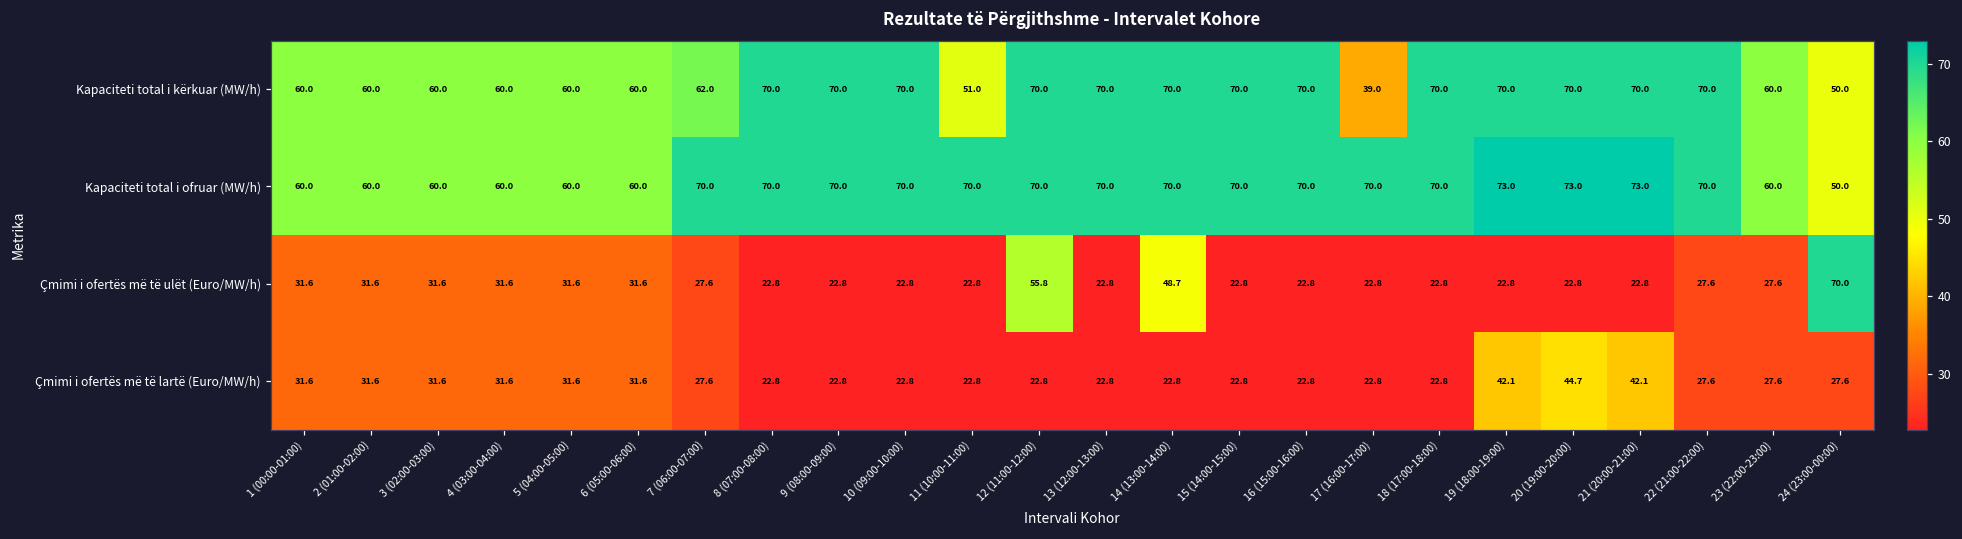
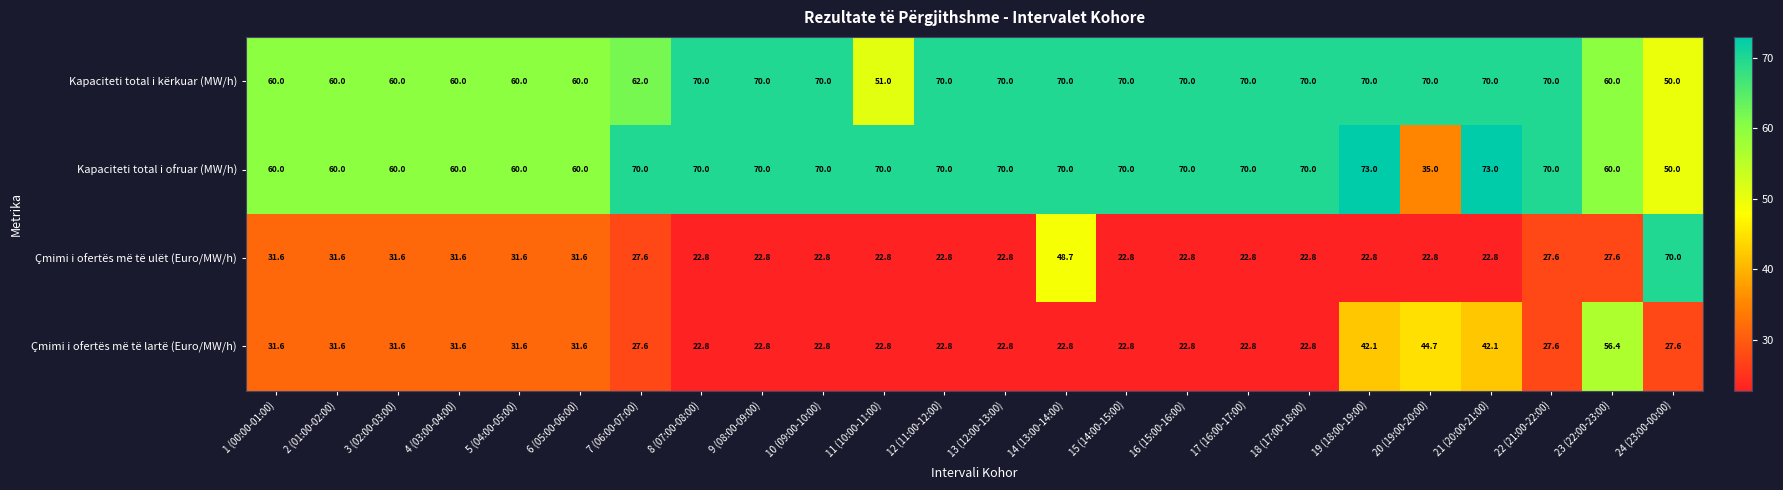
  {
    "Kapaciteti total i kërkuar (MW/h)": {
      "1 (00:00-01:00)": 60.0,
      "2 (01:00-02:00)": 60.0,
      "3 (02:00-03:00)": 60.0,
      "4 (03:00-04:00)": 60.0,
      "5 (04:00-05:00)": 60.0,
      "6 (05:00-06:00)": 60.0,
      "7 (06:00-07:00)": 62.0,
      "8 (07:00-08:00)": 70.0,
      "9 (08:00-09:00)": 70.0,
      "10 (09:00-10:00)": 70.0,
      "11 (10:00-11:00)": 51.0,
      "12 (11:00-12:00)": 70.0,
      "13 (12:00-13:00)": 70.0,
      "14 (13:00-14:00)": 70.0,
      "15 (14:00-15:00)": 70.0,
      "16 (15:00-16:00)": 70.0,
-     "17 (16:00-17:00)": 39.0,
+     "17 (16:00-17:00)": 70.0,
      "18 (17:00-18:00)": 70.0,
      "19 (18:00-19:00)": 70.0,
      "20 (19:00-20:00)": 70.0,
      "21 (20:00-21:00)": 70.0,
      "22 (21:00-22:00)": 70.0,
      "23 (22:00-23:00)": 60.0,
      "24 (23:00-00:00)": 50.0
    },
    "Kapaciteti total i ofruar (MW/h)": {
      "1 (00:00-01:00)": 60.0,
      "2 (01:00-02:00)": 60.0,
      "3 (02:00-03:00)": 60.0,
      "4 (03:00-04:00)": 60.0,
      "5 (04:00-05:00)": 60.0,
      "6 (05:00-06:00)": 60.0,
      "7 (06:00-07:00)": 70.0,
      "8 (07:00-08:00)": 70.0,
      "9 (08:00-09:00)": 70.0,
      "10 (09:00-10:00)": 70.0,
      "11 (10:00-11:00)": 70.0,
      "12 (11:00-12:00)": 70.0,
      "13 (12:00-13:00)": 70.0,
      "14 (13:00-14:00)": 70.0,
      "15 (14:00-15:00)": 70.0,
      "16 (15:00-16:00)": 70.0,
      "17 (16:00-17:00)": 70.0,
      "18 (17:00-18:00)": 70.0,
      "19 (18:00-19:00)": 73.0,
-     "20 (19:00-20:00)": 73.0,
+     "20 (19:00-20:00)": 35.0,
      "21 (20:00-21:00)": 73.0,
      "22 (21:00-22:00)": 70.0,
      "23 (22:00-23:00)": 60.0,
      "24 (23:00-00:00)": 50.0
    },
    "Çmimi i ofertës më të ulët (Euro/MW/h)": {
      "1 (00:00-01:00)": 31.6,
      "2 (01:00-02:00)": 31.6,
      "3 (02:00-03:00)": 31.6,
      "4 (03:00-04:00)": 31.6,
      "5 (04:00-05:00)": 31.6,
      "6 (05:00-06:00)": 31.6,
      "7 (06:00-07:00)": 27.6,
      "8 (07:00-08:00)": 22.8,
      "9 (08:00-09:00)": 22.8,
      "10 (09:00-10:00)": 22.8,
      "11 (10:00-11:00)": 22.8,
-     "12 (11:00-12:00)": 55.8,
+     "12 (11:00-12:00)": 22.8,
      "13 (12:00-13:00)": 22.8,
      "14 (13:00-14:00)": 48.7,
      "15 (14:00-15:00)": 22.8,
      "16 (15:00-16:00)": 22.8,
      "17 (16:00-17:00)": 22.8,
      "18 (17:00-18:00)": 22.8,
      "19 (18:00-19:00)": 22.8,
      "20 (19:00-20:00)": 22.8,
      "21 (20:00-21:00)": 22.8,
      "22 (21:00-22:00)": 27.6,
      "23 (22:00-23:00)": 27.6,
      "24 (23:00-00:00)": 70.0
    },
    "Çmimi i ofertës më të lartë (Euro/MW/h)": {
      "1 (00:00-01:00)": 31.6,
      "2 (01:00-02:00)": 31.6,
      "3 (02:00-03:00)": 31.6,
      "4 (03:00-04:00)": 31.6,
      "5 (04:00-05:00)": 31.6,
      "6 (05:00-06:00)": 31.6,
      "7 (06:00-07:00)": 27.6,
      "8 (07:00-08:00)": 22.8,
      "9 (08:00-09:00)": 22.8,
      "10 (09:00-10:00)": 22.8,
      "11 (10:00-11:00)": 22.8,
      "12 (11:00-12:00)": 22.8,
      "13 (12:00-13:00)": 22.8,
      "14 (13:00-14:00)": 22.8,
      "15 (14:00-15:00)": 22.8,
      "16 (15:00-16:00)": 22.8,
      "17 (16:00-17:00)": 22.8,
      "18 (17:00-18:00)": 22.8,
      "19 (18:00-19:00)": 42.1,
      "20 (19:00-20:00)": 44.7,
      "21 (20:00-21:00)": 42.1,
      "22 (21:00-22:00)": 27.6,
-     "23 (22:00-23:00)": 27.6,
+     "23 (22:00-23:00)": 56.4,
      "24 (23:00-00:00)": 27.6
    }
  }
